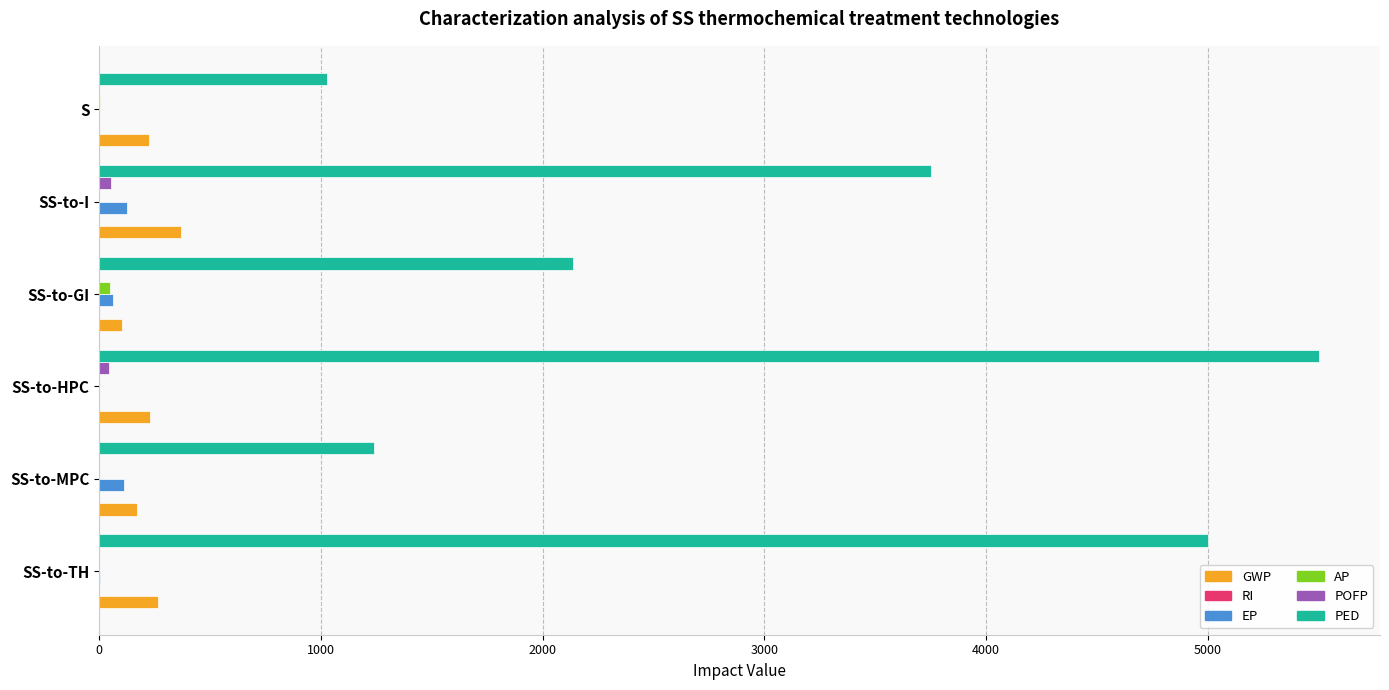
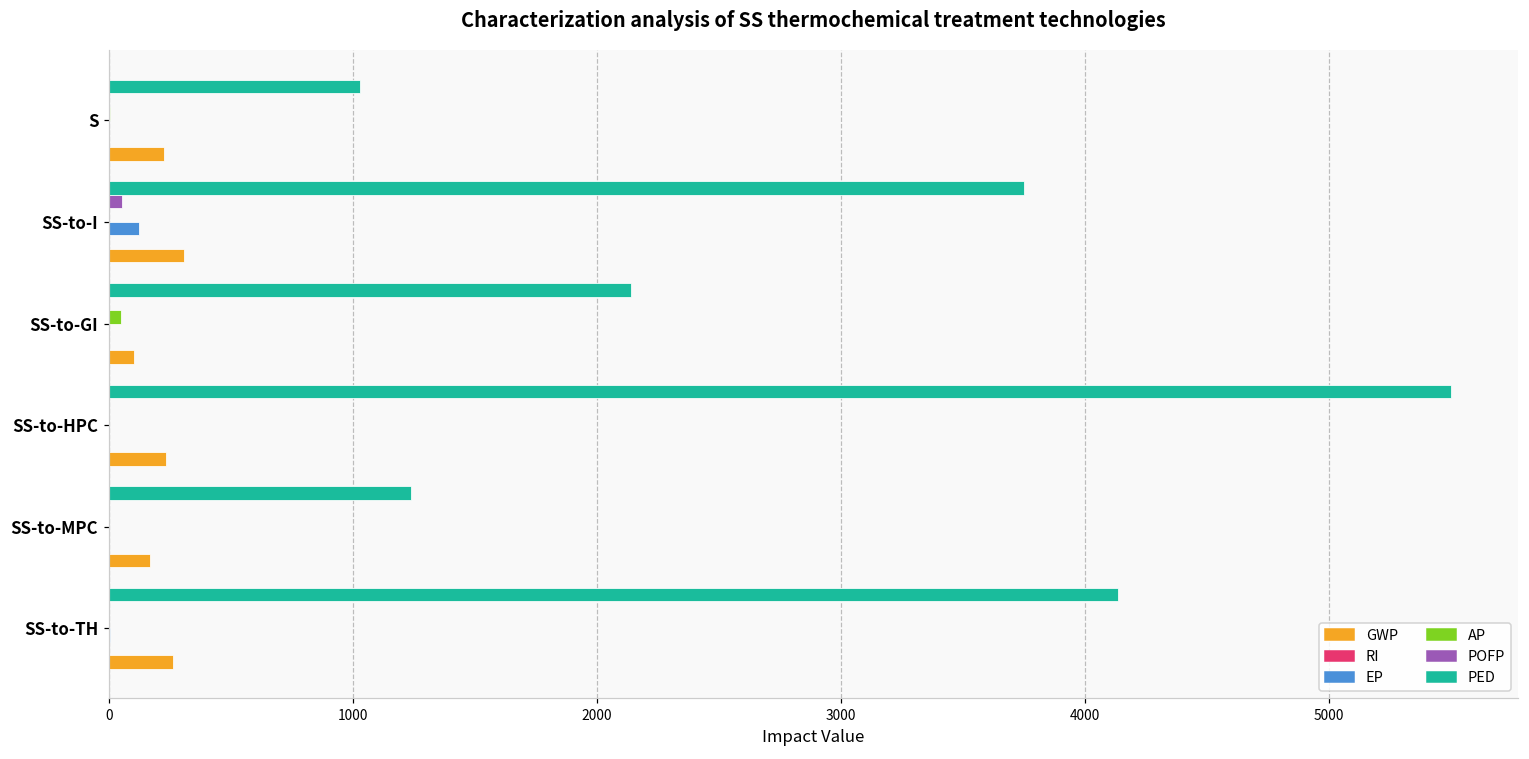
  {
    "GWP": {
      "S": 220,
-     "SS-to-I": 370,
+     "SS-to-I": 310,
      "SS-to-GI": 100,
      "SS-to-HPC": 230,
      "SS-to-MPC": 170,
      "SS-to-TH": 260
    },
    "EP": {
      "SS-to-I": 120,
-     "SS-to-GI": 60,
-     "SS-to-MPC": 110
+     "SS-to-GI": 0,
+     "SS-to-MPC": 0
    },
    "AP": {
      "SS-to-GI": 50
    },
    "POFP": {
      "SS-to-I": 50,
-     "SS-to-HPC": 40
+     "SS-to-HPC": 0
    },
    "PED": {
      "S": 1030,
      "SS-to-I": 3750,
      "SS-to-GI": 2140,
      "SS-to-HPC": 5500,
      "SS-to-MPC": 1240,
-     "SS-to-TH": 5000
+     "SS-to-TH": 4140
    }
  }
